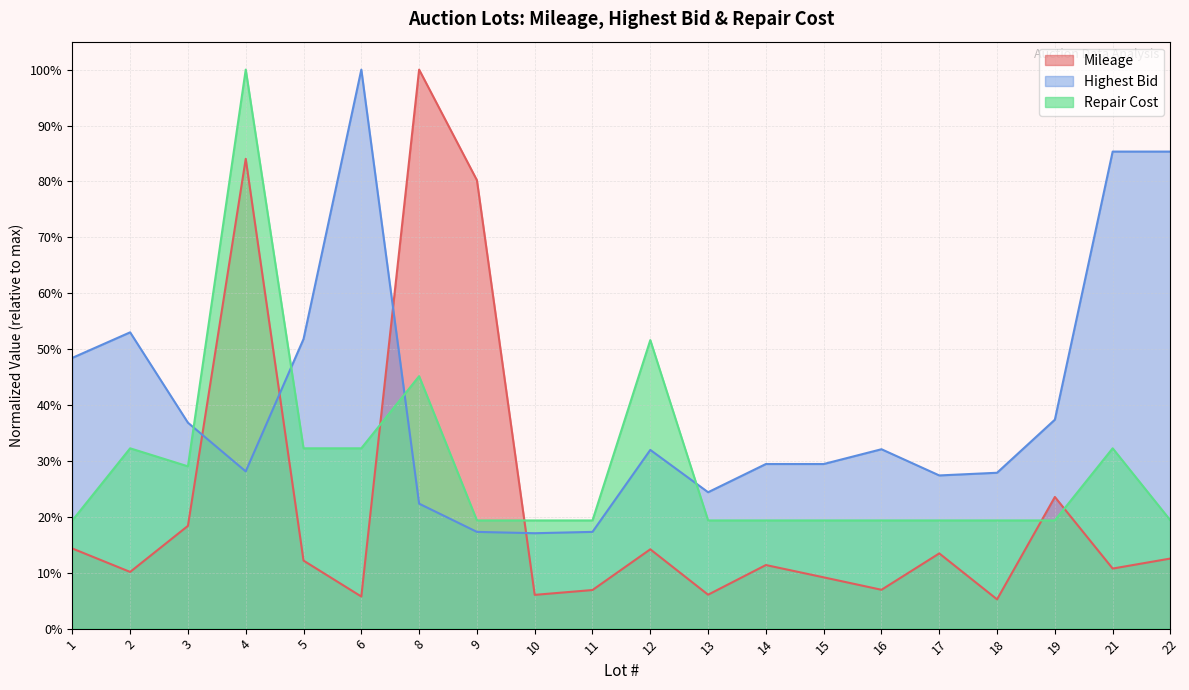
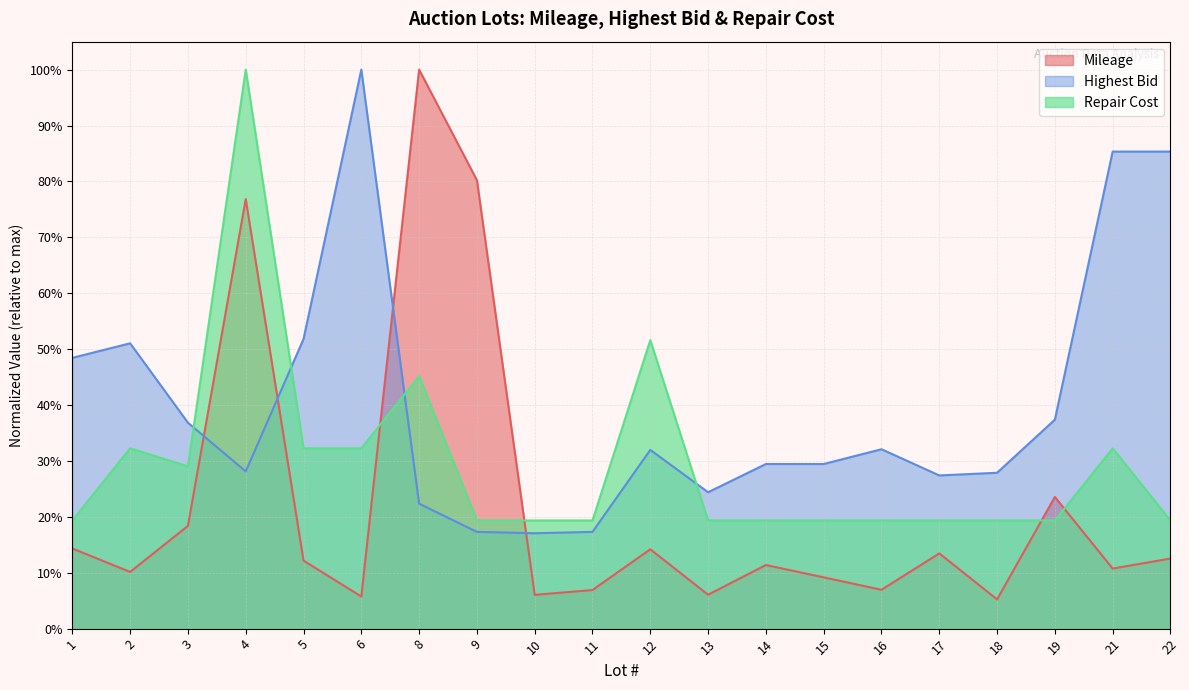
  {
    "Mileage": {
      "1": "14%",
      "2": "10%",
      "3": "18%",
-     "4": "84%",
+     "4": "77%",
      "5": "12%",
      "6": "6%",
      "8": "100%",
      "9": "80%",
      "10": "6%",
      "11": "7%",
      "12": "14%",
      "13": "6%",
      "14": "11%",
      "15": "9%",
      "16": "7%",
      "17": "13%",
      "18": "5%",
      "19": "24%",
      "21": "11%",
      "22": "13%"
    },
    "Highest Bid": {
      "1": "48%",
-     "2": "53%",
+     "2": "51%",
      "3": "37%",
      "4": "28%",
      "5": "52%",
      "6": "100%",
      "8": "22%",
      "9": "17%",
      "10": "17%",
      "11": "17%",
      "12": "32%",
      "13": "24%",
      "14": "29%",
      "15": "29%",
      "16": "32%",
      "17": "27%",
      "18": "28%",
      "19": "37%",
      "21": "85%",
      "22": "85%"
    },
    "Repair Cost": {
      "1": "19%",
      "2": "32%",
      "3": "29%",
      "4": "100%",
      "5": "32%",
      "6": "32%",
      "8": "45%",
      "9": "19%",
      "10": "19%",
      "11": "19%",
      "12": "52%",
      "13": "19%",
      "14": "19%",
      "15": "19%",
      "16": "19%",
      "17": "19%",
      "18": "19%",
      "19": "19%",
      "21": "32%",
      "22": "19%"
    }
  }
